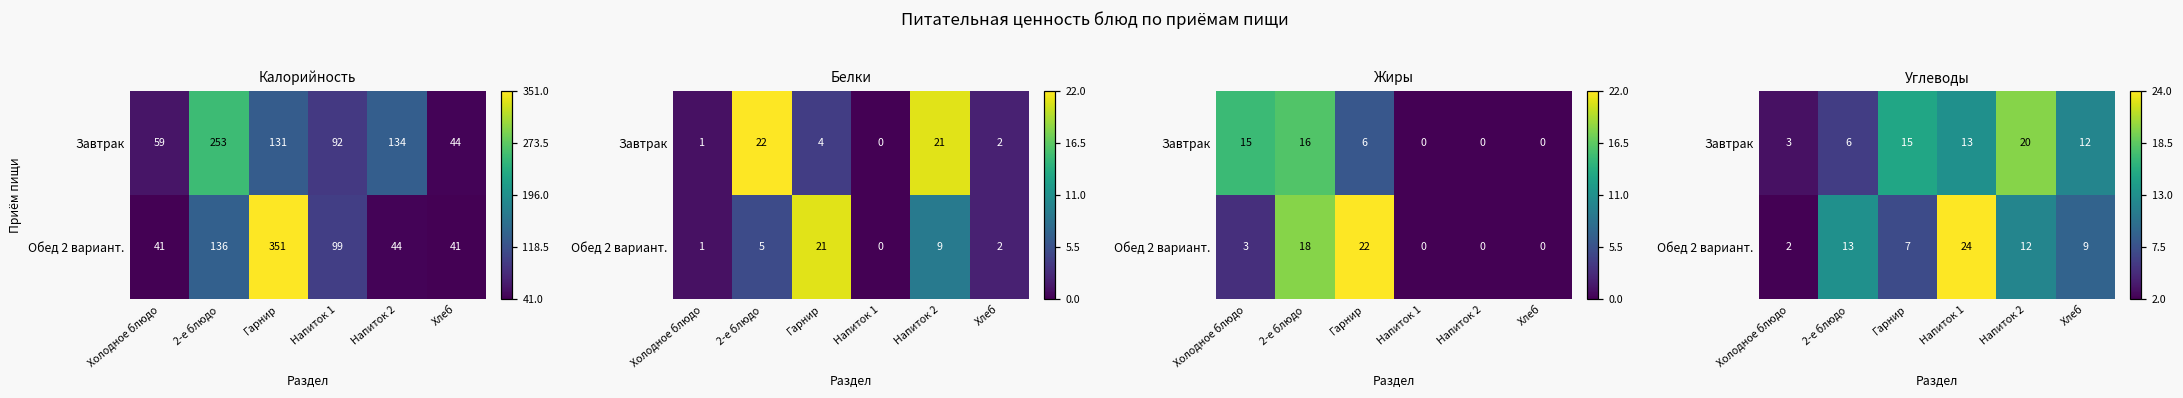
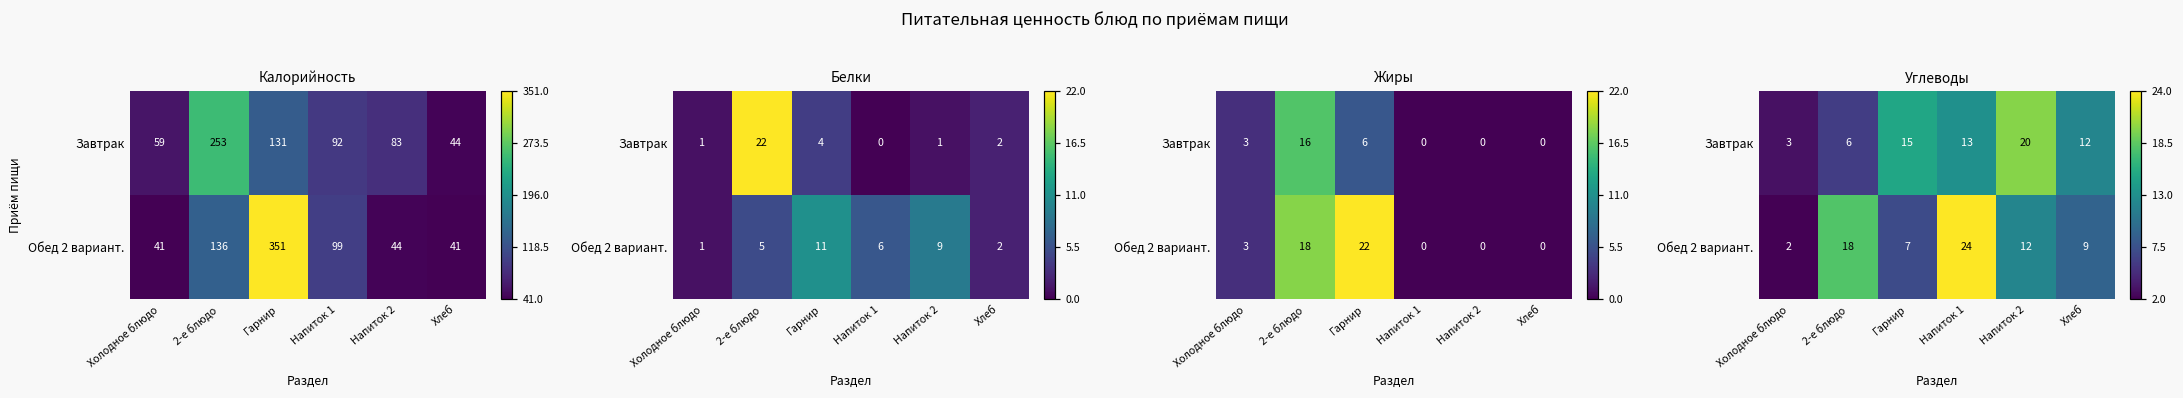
  {
    "Калорийность": {
      "Завтрак": {
        "Холодное блюдо": 59,
        "2-е блюдо": 253,
        "Гарнир": 131,
        "Напиток 1": 92,
-       "Напиток 2": 134,
+       "Напиток 2": 83,
        "Хлеб": 44
      },
      "Обед 2 вариант.": {
        "Холодное блюдо": 41,
        "2-е блюдо": 136,
        "Гарнир": 351,
        "Напиток 1": 99,
        "Напиток 2": 44,
        "Хлеб": 41
      }
    },
    "Белки": {
      "Завтрак": {
        "Холодное блюдо": 1,
        "2-е блюдо": 22,
        "Гарнир": 4,
        "Напиток 1": 0,
-       "Напиток 2": 21,
+       "Напиток 2": 1,
        "Хлеб": 2
      },
      "Обед 2 вариант.": {
        "Холодное блюдо": 1,
        "2-е блюдо": 5,
-       "Гарнир": 21,
-       "Напиток 1": 0,
+       "Гарнир": 11,
+       "Напиток 1": 6,
        "Напиток 2": 9,
        "Хлеб": 2
      }
    },
    "Жиры": {
      "Завтрак": {
-       "Холодное блюдо": 15,
+       "Холодное блюдо": 3,
        "2-е блюдо": 16,
        "Гарнир": 6,
        "Напиток 1": 0,
        "Напиток 2": 0,
        "Хлеб": 0
      },
      "Обед 2 вариант.": {
        "Холодное блюдо": 3,
        "2-е блюдо": 18,
        "Гарнир": 22,
        "Напиток 1": 0,
        "Напиток 2": 0,
        "Хлеб": 0
      }
    },
    "Углеводы": {
      "Завтрак": {
        "Холодное блюдо": 3,
        "2-е блюдо": 6,
        "Гарнир": 15,
        "Напиток 1": 13,
        "Напиток 2": 20,
        "Хлеб": 12
      },
      "Обед 2 вариант.": {
        "Холодное блюдо": 2,
-       "2-е блюдо": 13,
+       "2-е блюдо": 18,
        "Гарнир": 7,
        "Напиток 1": 24,
        "Напиток 2": 12,
        "Хлеб": 9
      }
    }
  }
